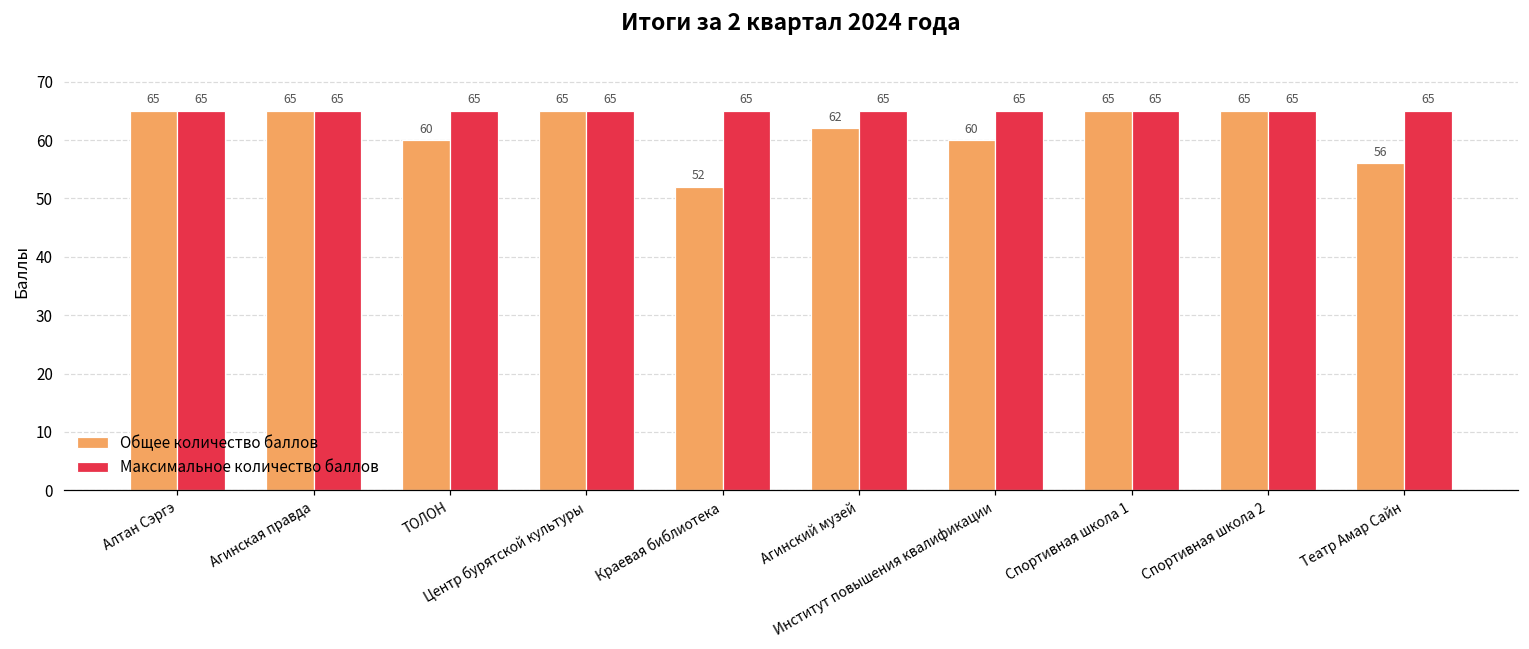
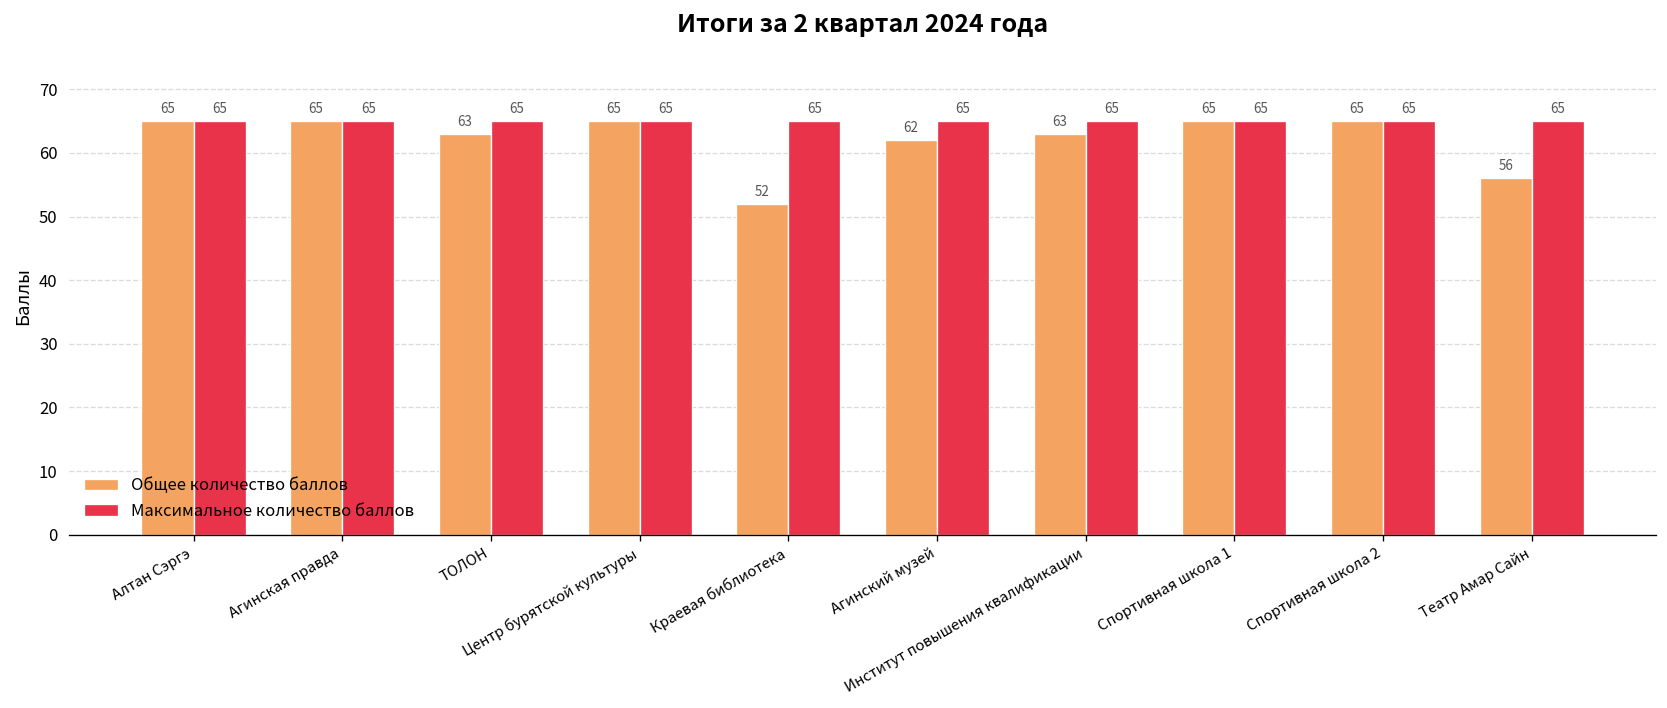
  {
    "Общее количество баллов": {
      "Алтан Сэргэ": 65,
      "Агинская правда": 65,
-     "ТОЛОН": 60,
+     "ТОЛОН": 63,
      "Центр бурятской культуры": 65,
      "Краевая библиотека": 52,
      "Агинский музей": 62,
-     "Институт повышения квалификации": 60,
+     "Институт повышения квалификации": 63,
      "Спортивная школа 1": 65,
      "Спортивная школа 2": 65,
      "Театр Амар Сайн": 56
    },
    "Максимальное количество баллов": {
      "Алтан Сэргэ": 65,
      "Агинская правда": 65,
      "ТОЛОН": 65,
      "Центр бурятской культуры": 65,
      "Краевая библиотека": 65,
      "Агинский музей": 65,
      "Институт повышения квалификации": 65,
      "Спортивная школа 1": 65,
      "Спортивная школа 2": 65,
      "Театр Амар Сайн": 65
    }
  }
